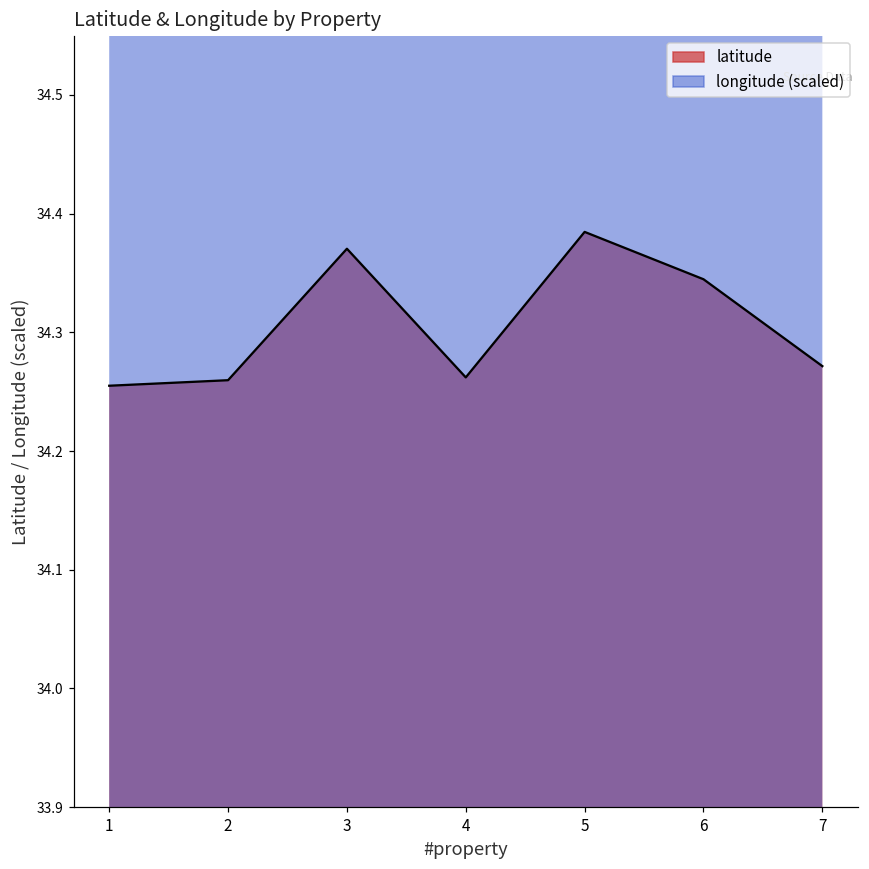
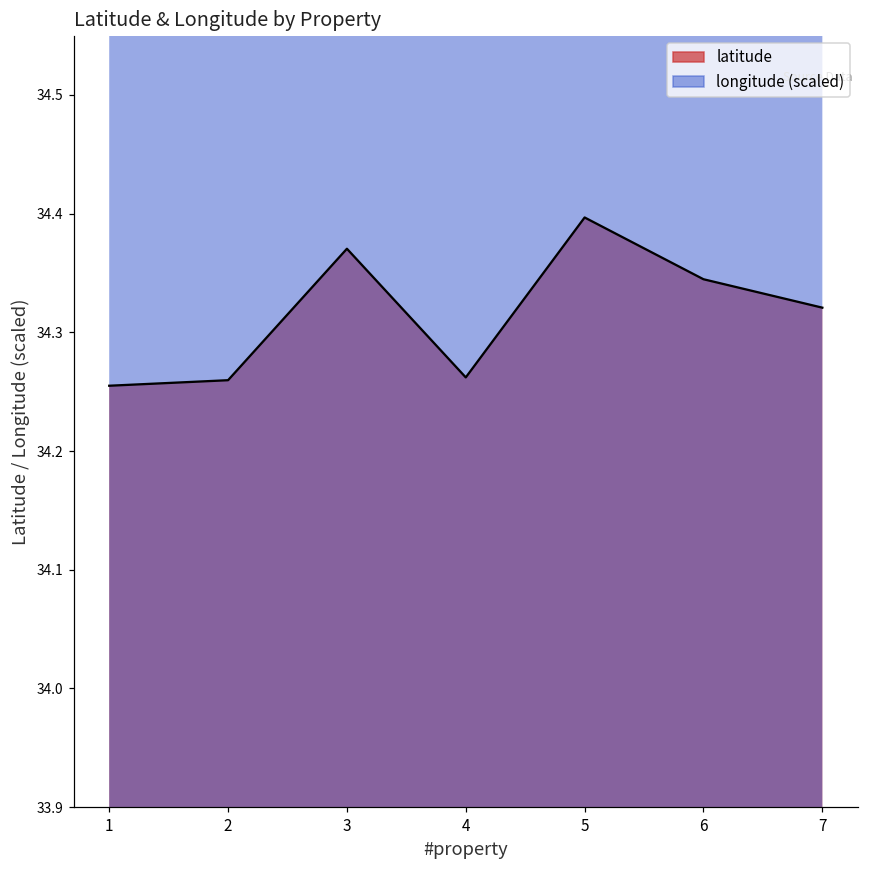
  {
    "latitude": {
      "1": 34.255,
      "2": 34.260,
      "3": 34.370,
      "4": 34.262,
-     "5": 34.385,
+     "5": 34.397,
      "6": 34.345,
-     "7": 34.271
+     "7": 34.321
    }
  }
